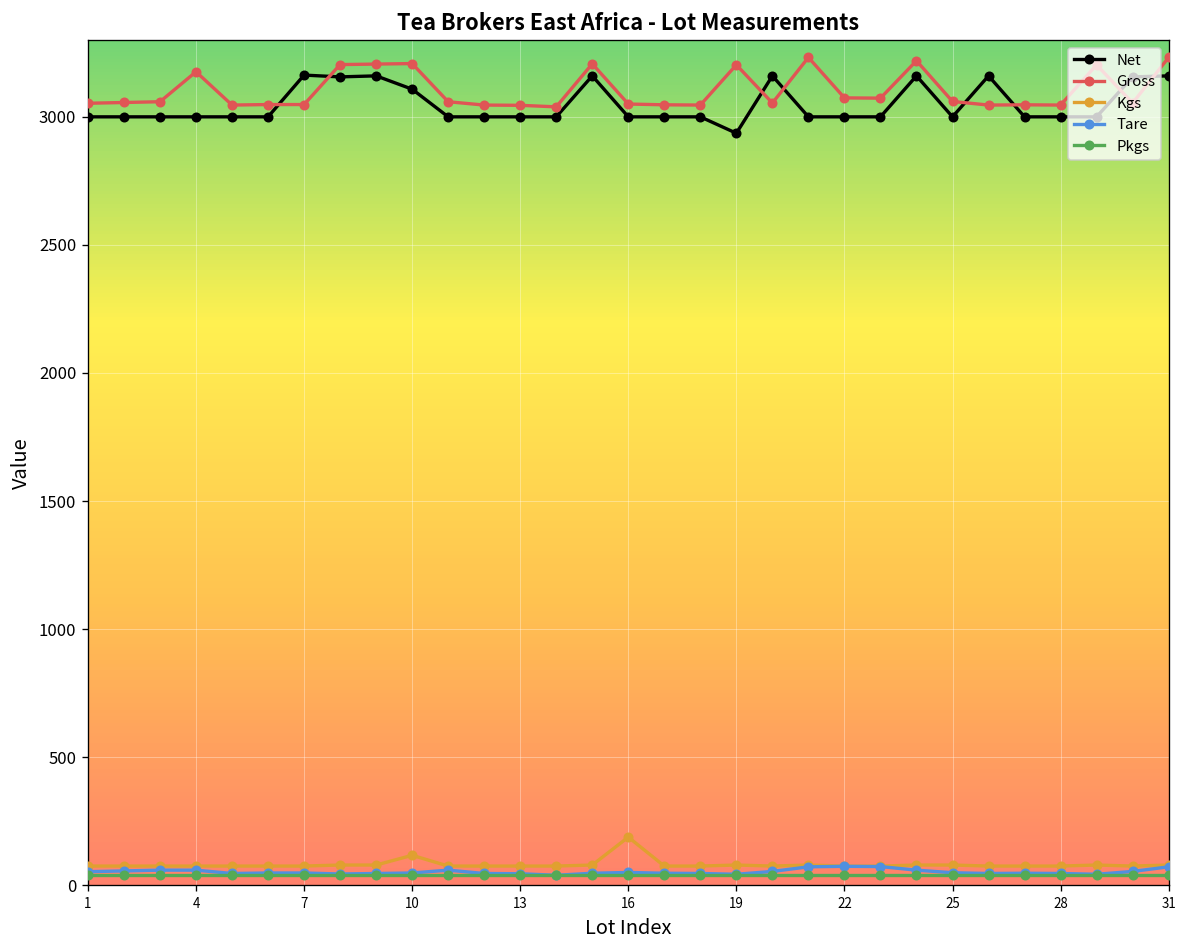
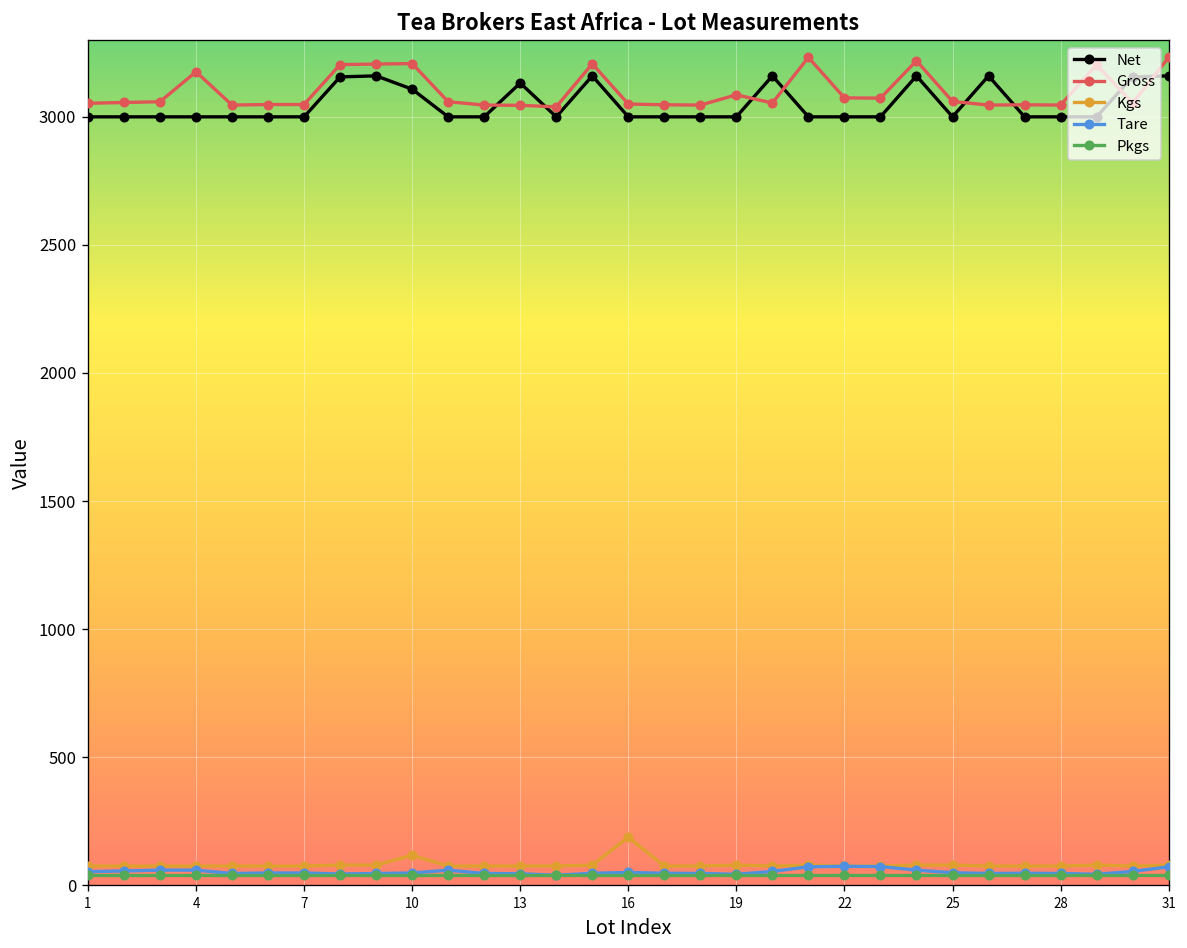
  {
    "Net": {
      "1": 3000,
      "4": 3000,
-     "7": 3160,
+     "7": 3000,
      "10": 3110,
-     "13": 3000,
+     "13": 3130,
      "16": 3000,
-     "19": 2940,
+     "19": 3000,
      "22": 3000,
      "25": 3000,
      "28": 3000,
      "31": 3160
    },
    "Gross": {
      "1": 3050,
      "4": 3180,
      "7": 3050,
      "10": 3210,
      "13": 3050,
      "16": 3050,
-     "19": 3200,
+     "19": 3090,
      "22": 3070,
      "25": 3060,
      "28": 3050,
      "31": 3230
    },
    "Kgs": {
      "1": 80,
      "4": 80,
      "7": 80,
      "10": 120,
      "13": 80,
      "16": 190,
      "19": 80,
      "25": 80,
      "28": 80
    },
    "Tare": {
      "1": 50,
      "4": 60
    },
    "Pkgs": {
      "1": 40,
      "4": 40,
      "22": 40,
      "31": 40
    }
  }
